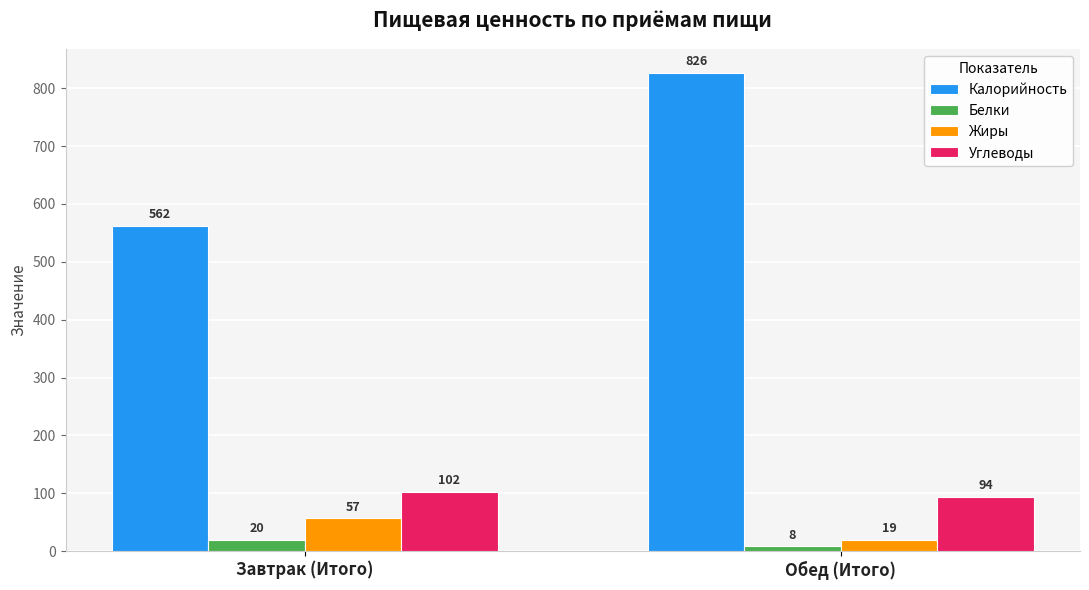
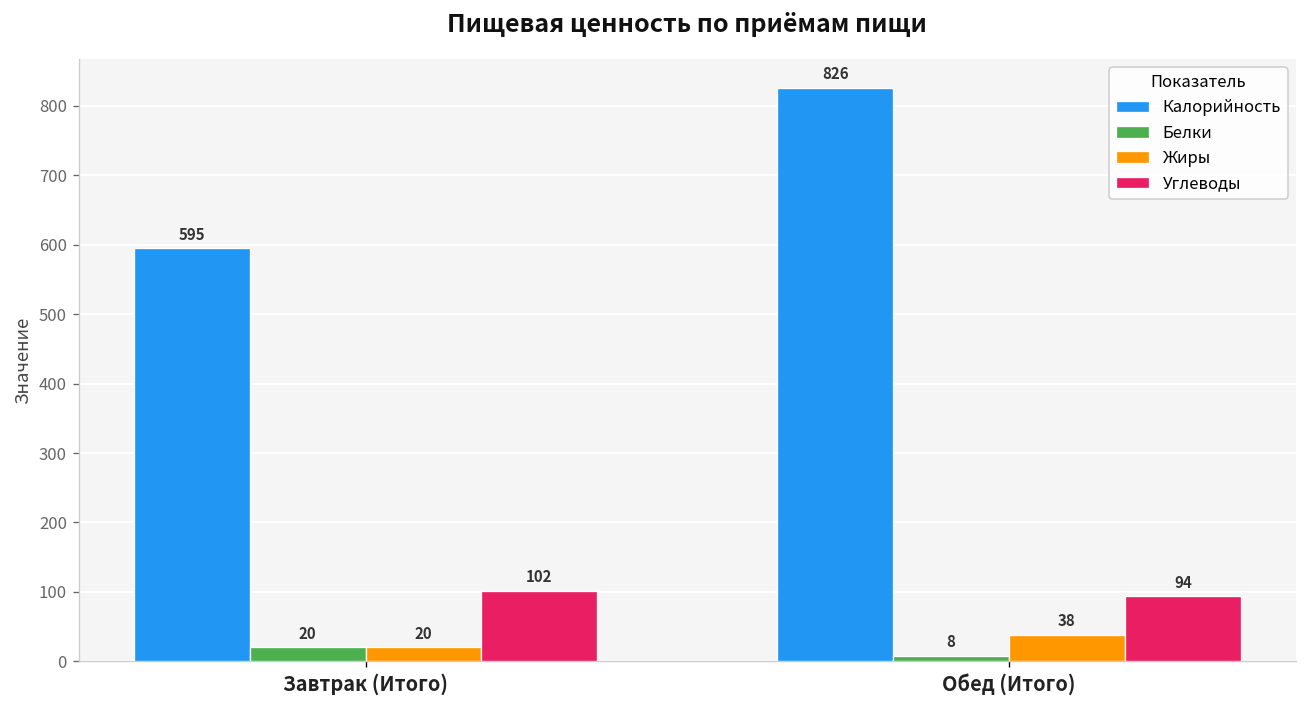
  {
    "Калорийность": {
-     "Завтрак (Итого)": 562,
+     "Завтрак (Итого)": 595,
      "Обед (Итого)": 826
    },
    "Белки": {
      "Завтрак (Итого)": 20,
      "Обед (Итого)": 8
    },
    "Жиры": {
-     "Завтрак (Итого)": 57,
-     "Обед (Итого)": 19
+     "Завтрак (Итого)": 20,
+     "Обед (Итого)": 38
    },
    "Углеводы": {
      "Завтрак (Итого)": 102,
      "Обед (Итого)": 94
    }
  }
